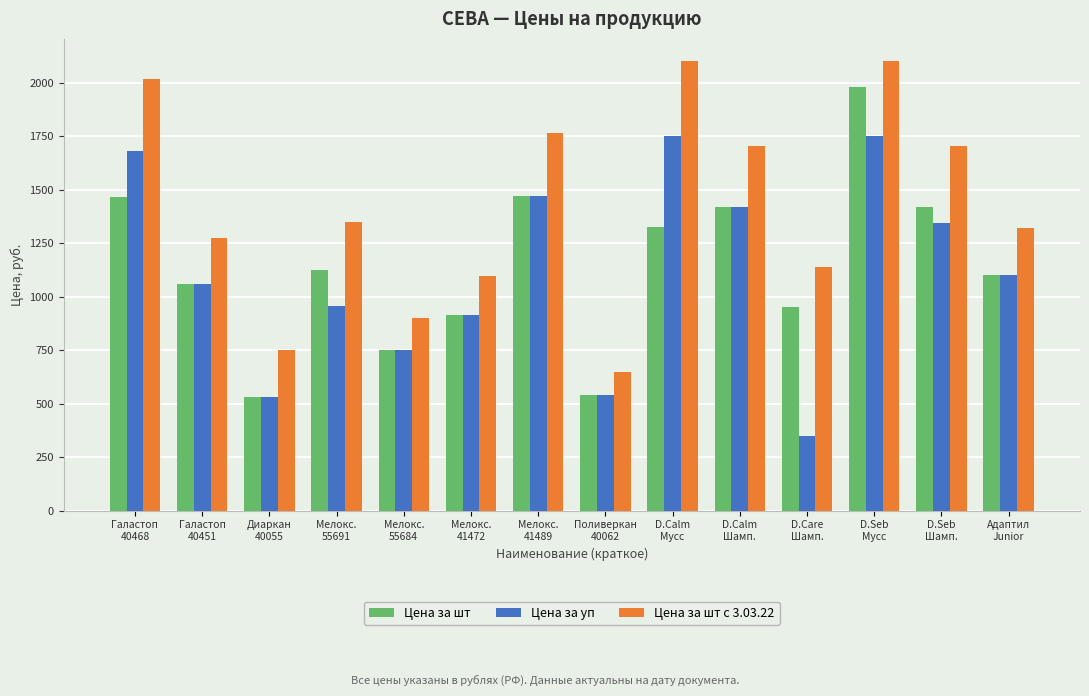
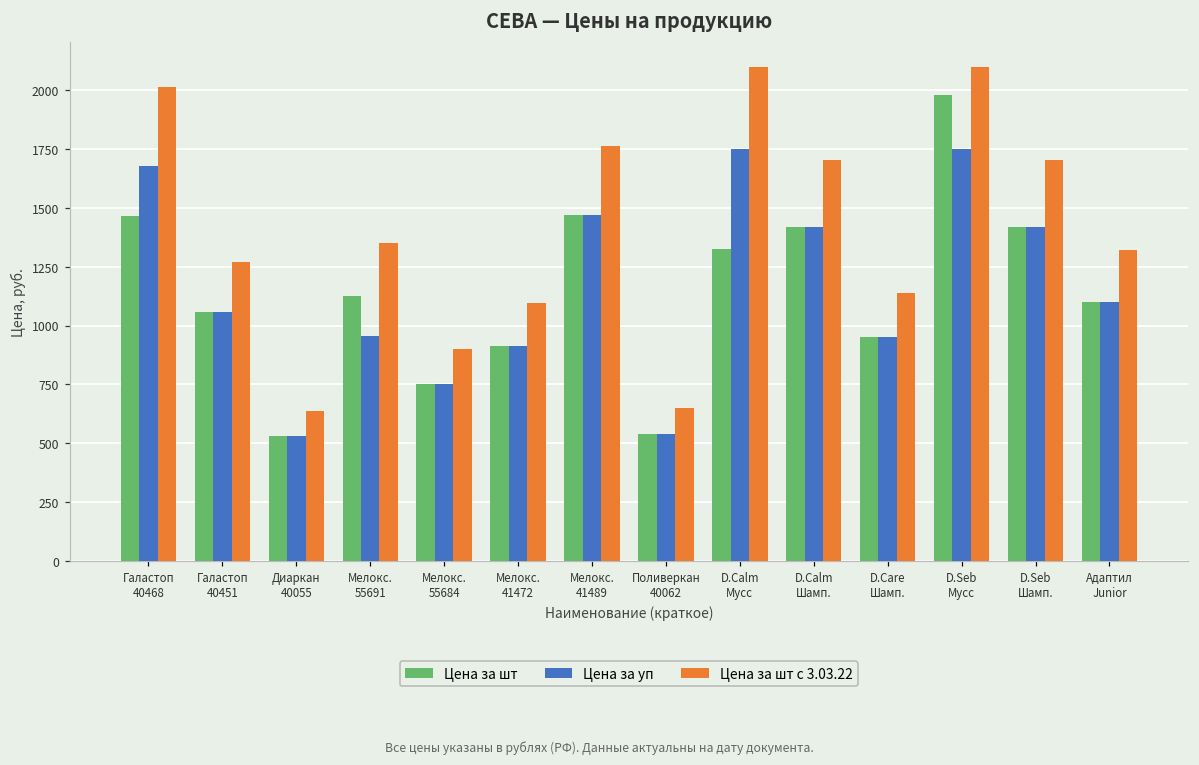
  {
    "Цена за шт": {
      "Галастоп 40468": 1470,
      "Галастоп 40451": 1060,
      "Диаркан 40055": 530,
      "Мелокс. 55691": 1130,
      "Мелокс. 55684": 750,
      "Мелокс. 41472": 920,
      "Мелокс. 41489": 1470,
      "Поливеркан 40062": 540,
      "D.Calm Мусс": 1330,
      "D.Calm Шамп.": 1420,
      "D.Care Шамп.": 950,
      "D.Seb Мусс": 1980,
      "D.Seb Шамп.": 1420,
      "Адаптил Junior": 1100
    },
    "Цена за уп": {
      "Галастоп 40468": 1680,
      "Галастоп 40451": 1060,
      "Диаркан 40055": 530,
      "Мелокс. 55691": 960,
      "Мелокс. 55684": 750,
      "Мелокс. 41472": 920,
      "Мелокс. 41489": 1470,
      "Поливеркан 40062": 540,
      "D.Calm Мусс": 1750,
      "D.Calm Шамп.": 1420,
-     "D.Care Шамп.": 350,
+     "D.Care Шамп.": 950,
      "D.Seb Мусс": 1750,
-     "D.Seb Шамп.": 1350,
+     "D.Seb Шамп.": 1420,
      "Адаптил Junior": 1100
    },
    "Цена за шт с 3.03.22": {
      "Галастоп 40468": 2020,
      "Галастоп 40451": 1270,
-     "Диаркан 40055": 750,
+     "Диаркан 40055": 640,
      "Мелокс. 55691": 1350,
      "Мелокс. 55684": 900,
      "Мелокс. 41472": 1100,
      "Мелокс. 41489": 1760,
      "Поливеркан 40062": 650,
      "D.Calm Мусс": 2100,
      "D.Calm Шамп.": 1700,
      "D.Care Шамп.": 1140,
      "D.Seb Мусс": 2100,
      "D.Seb Шамп.": 1700,
      "Адаптил Junior": 1320
    }
  }
